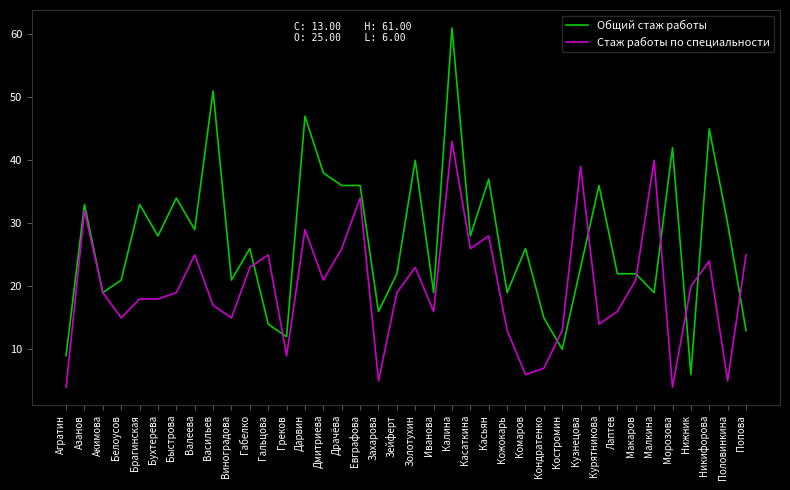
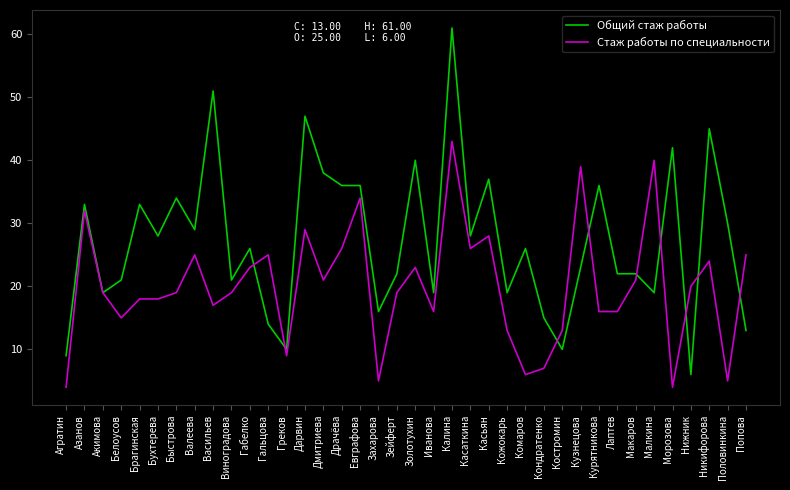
  {
    "Общий стаж работы": {
      "Агратин": 9,
      "Азанов": 33,
      "Белоусов": 21,
      "Брагинская": 33,
      "Бухтерева": 28,
      "Быстрова": 34,
      "Валеева": 29,
      "Васильев": 51,
      "Виноградова": 21,
      "Габелко": 26,
      "Гальцова": 14,
-     "Греков": 12,
+     "Греков": 10,
      "Дарвин": 47,
      "Дмитриева": 38,
      "Драчёва": 36,
      "Евграфова": 36,
      "Захарова": 16,
      "Зейферт": 22,
      "Золотухин": 40,
      "Иванова": 19,
      "Калина": 61,
      "Касаткина": 28,
      "Касьян": 37,
      "Кожокарь": 19,
      "Комаров": 26,
      "Кондратенко": 15,
      "Костромин": 10,
      "Кузнецова": 23,
      "Курятникова": 36,
      "Лаптев": 22,
      "Макаров": 22,
      "Малкина": 19,
      "Морозова": 42,
      "Нижник": 6,
      "Никифорова": 45,
      "Половинкина": 30,
      "Попова": 13
    },
    "Стаж работы по специальности": {
      "Агратин": 4,
      "Азанов": 32,
      "Белоусов": 15,
      "Брагинская": 18,
      "Бухтерева": 18,
      "Быстрова": 19,
      "Валеева": 25,
      "Васильев": 17,
-     "Виноградова": 15,
+     "Виноградова": 19,
      "Габелко": 23,
      "Гальцова": 25,
      "Греков": 9,
      "Дарвин": 29,
      "Дмитриева": 21,
      "Драчёва": 26,
      "Евграфова": 34,
      "Захарова": 5,
      "Зейферт": 19,
      "Золотухин": 23,
      "Иванова": 16,
      "Калина": 43,
      "Касаткина": 26,
      "Касьян": 28,
      "Кожокарь": 13,
      "Комаров": 6,
      "Кондратенко": 7,
      "Костромин": 13,
      "Кузнецова": 39,
-     "Курятникова": 14,
+     "Курятникова": 16,
      "Лаптев": 16,
      "Макаров": 21,
      "Малкина": 40,
      "Морозова": 4,
      "Нижник": 20,
      "Никифорова": 24,
      "Половинкина": 5,
      "Попова": 25
    }
  }
